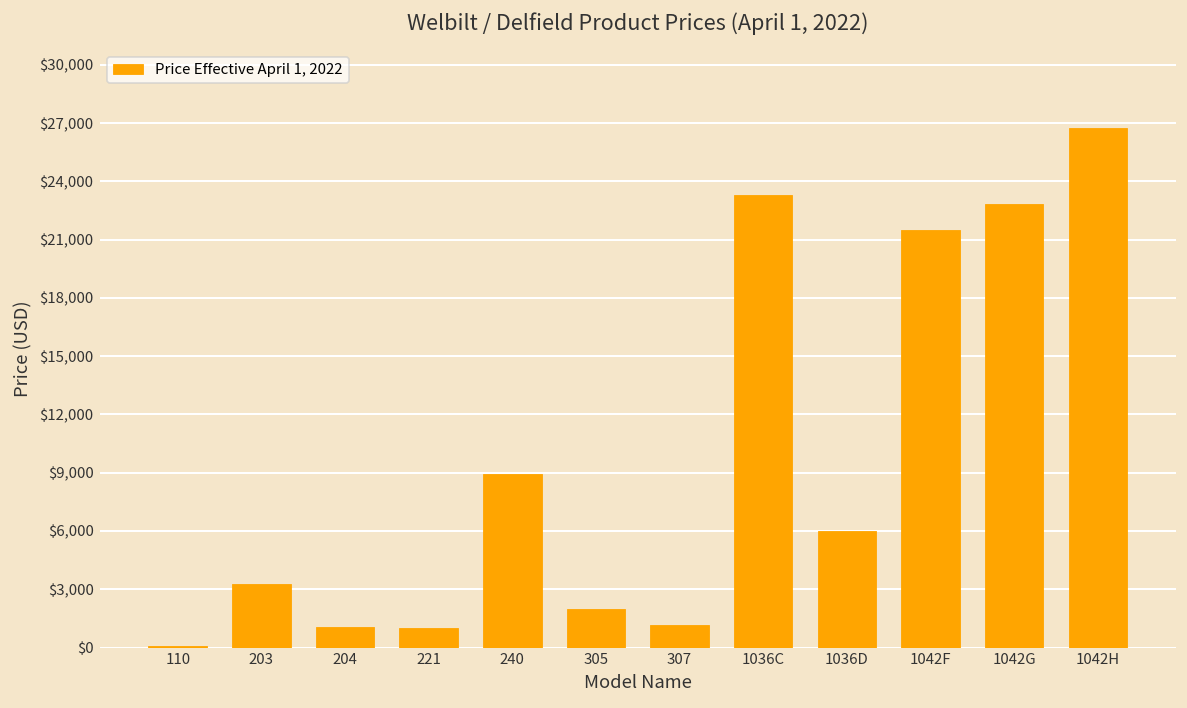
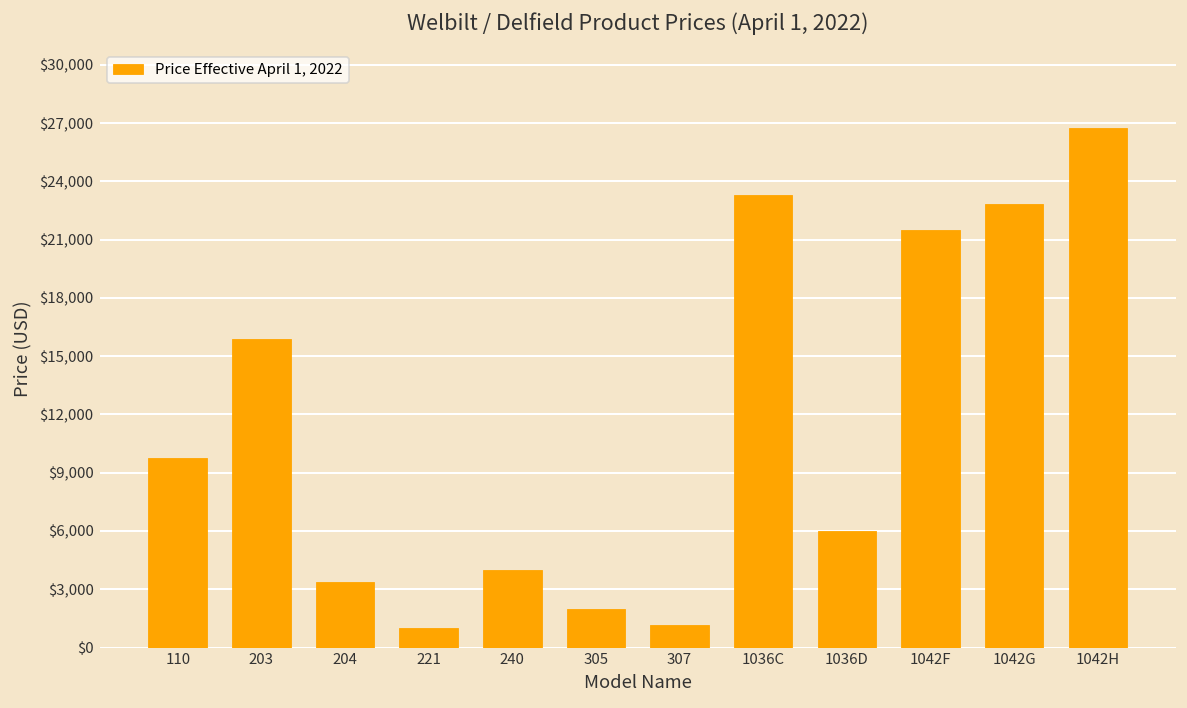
  {
-   "110": "$100",
-   "203": "$3,300",
-   "204": "$1,100",
+   "110": "$9,700",
+   "203": "$15,900",
+   "204": "$3,400",
    "221": "$1,000",
-   "240": "$9,000",
+   "240": "$4,000",
    "305": "$2,000",
    "307": "$1,200",
    "1036C": "$23,300",
    "1036D": "$6,000",
    "1042F": "$21,500",
    "1042G": "$22,800",
    "1042H": "$26,800"
  }
